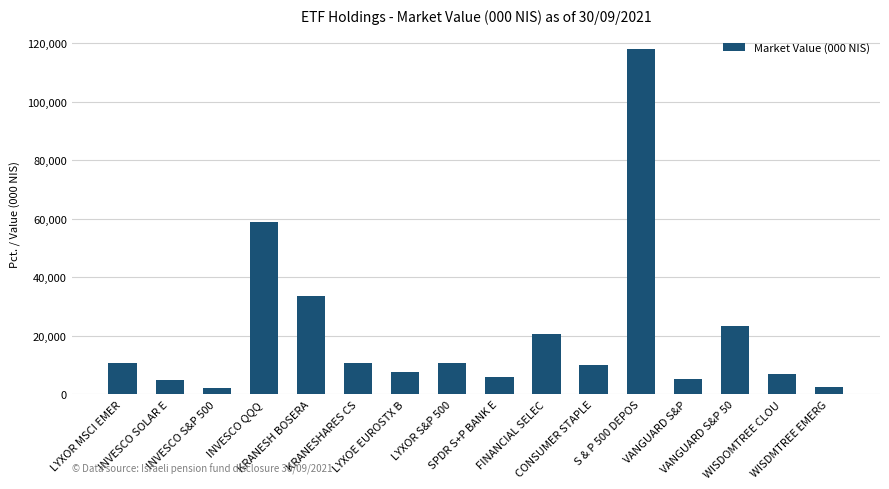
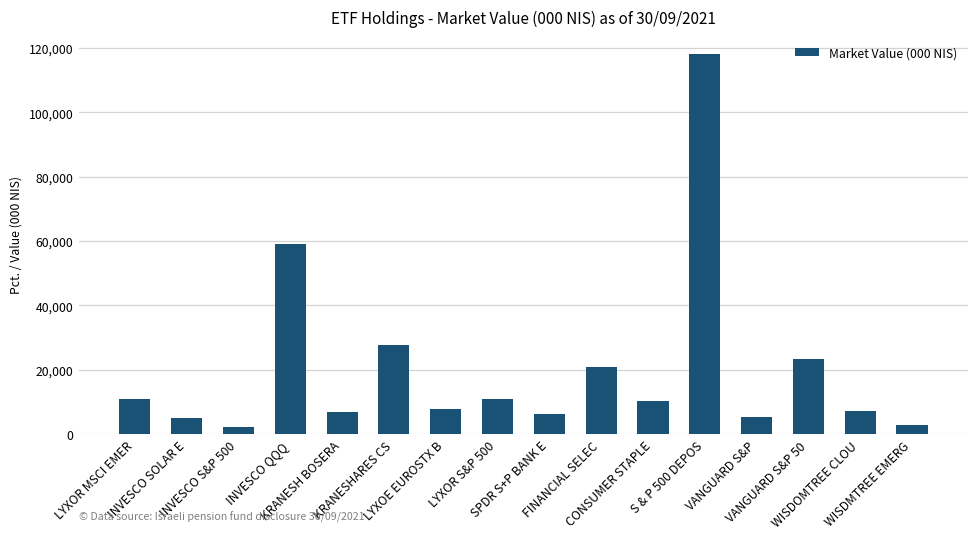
  {
    "LYXOR MSCI EMER": "11,000",
    "INVESCO SOLAR E": "5,000",
    "INVESCO S&P 500": "2,000",
    "INVESCO QQQ": "59,000",
-   "KRANESH BOSERA": "34,000",
-   "KRANESHARES CS": "11,000",
+   "KRANESH BOSERA": "7,000",
+   "KRANESHARES CS": "27,000",
    "LYXOE EUROSTX B": "8,000",
    "LYXOR S&P 500": "11,000",
    "SPDR S+P BANK E": "6,000",
    "FINANCIAL SELEC": "21,000",
    "CONSUMER STAPLE": "10,000",
    "S & P 500 DEPOS": "118,000",
    "VANGUARD S&P": "5,000",
    "VANGUARD S&P 50": "23,000",
    "WISDOMTREE CLOU": "7,000",
    "WISDMTREE EMERG": "3,000"
  }
